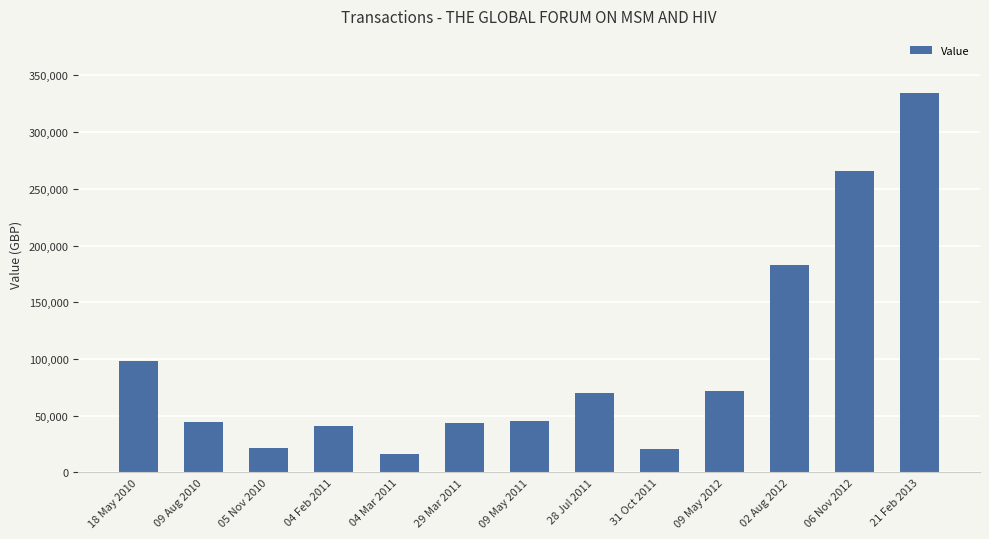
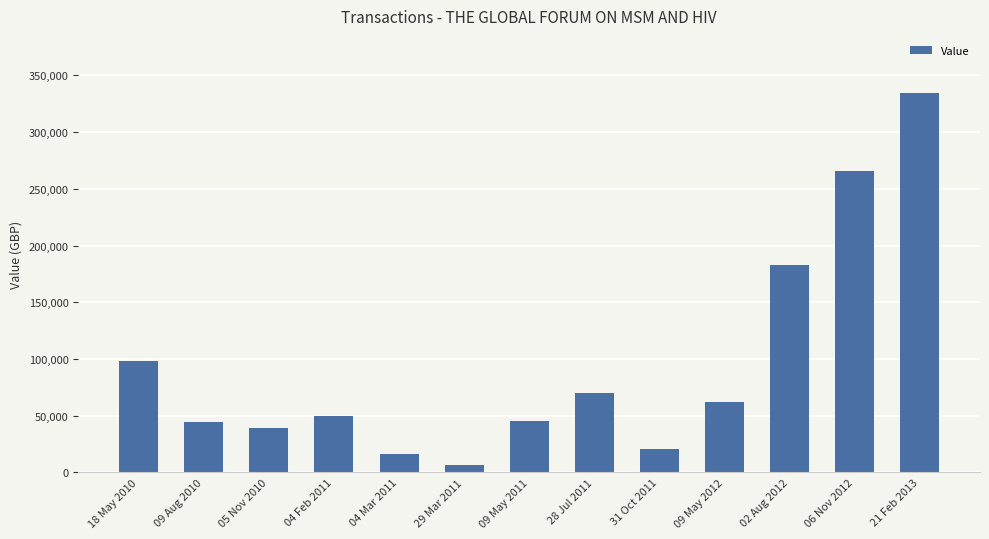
  {
    "18 May 2010": "98,000",
    "09 Aug 2010": "45,000",
-   "05 Nov 2010": "22,000",
-   "04 Feb 2011": "41,000",
+   "05 Nov 2010": "39,000",
+   "04 Feb 2011": "49,000",
    "04 Mar 2011": "16,000",
-   "29 Mar 2011": "44,000",
+   "29 Mar 2011": "6,000",
    "09 May 2011": "45,000",
    "28 Jul 2011": "70,000",
    "31 Oct 2011": "21,000",
-   "09 May 2012": "72,000",
+   "09 May 2012": "62,000",
    "02 Aug 2012": "183,000",
    "06 Nov 2012": "266,000",
    "21 Feb 2013": "335,000"
  }
